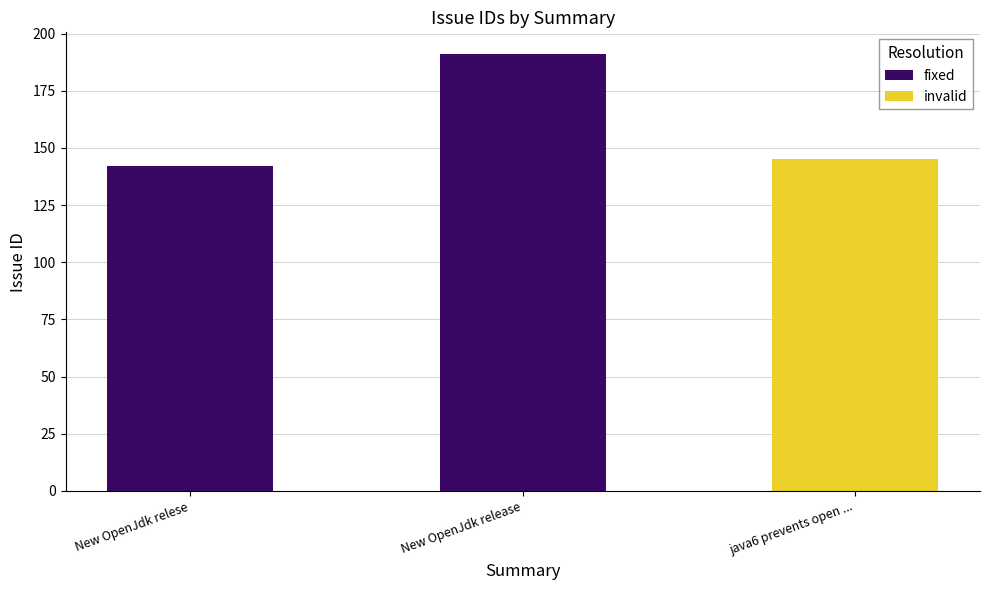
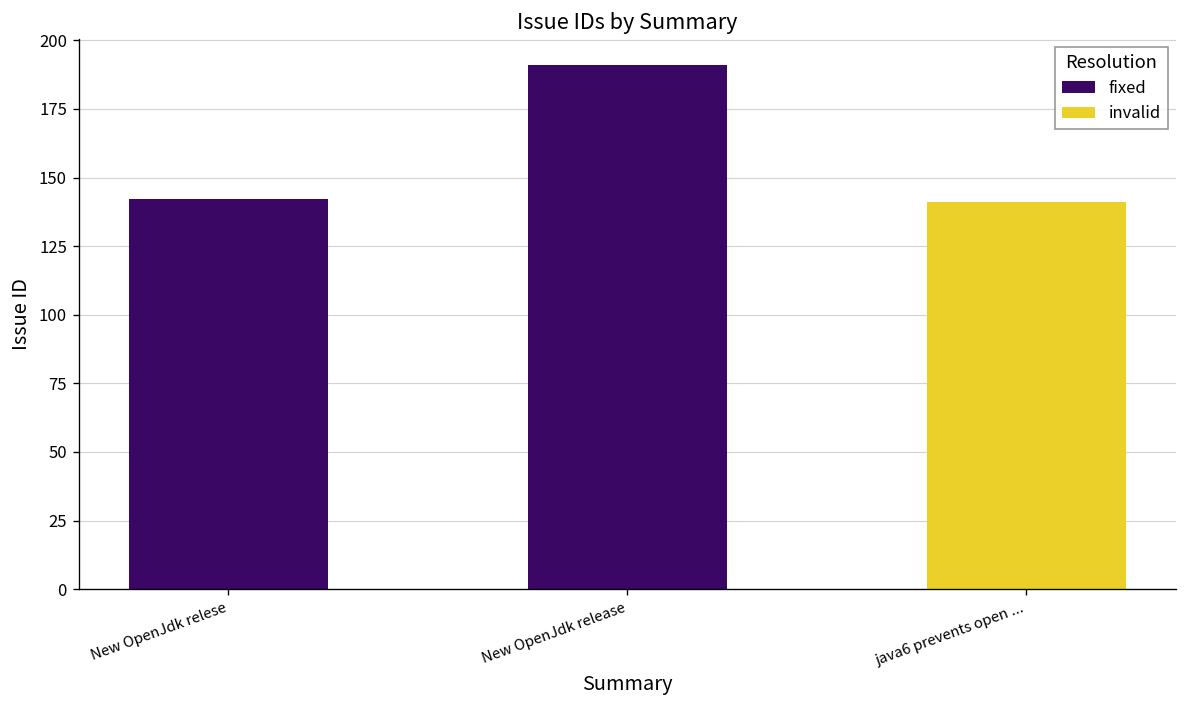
  {
    "New OpenJdk relese": 142,
    "New OpenJdk release": 191,
-   "java6 prevents open ...": 145
+   "java6 prevents open ...": 141
  }
